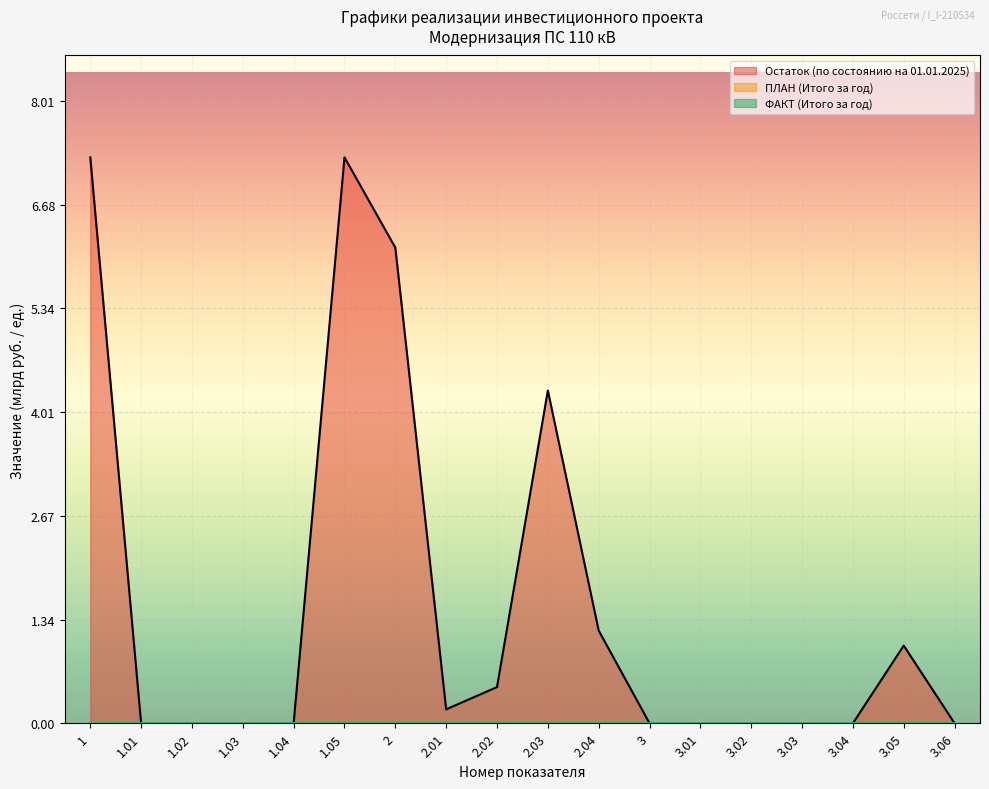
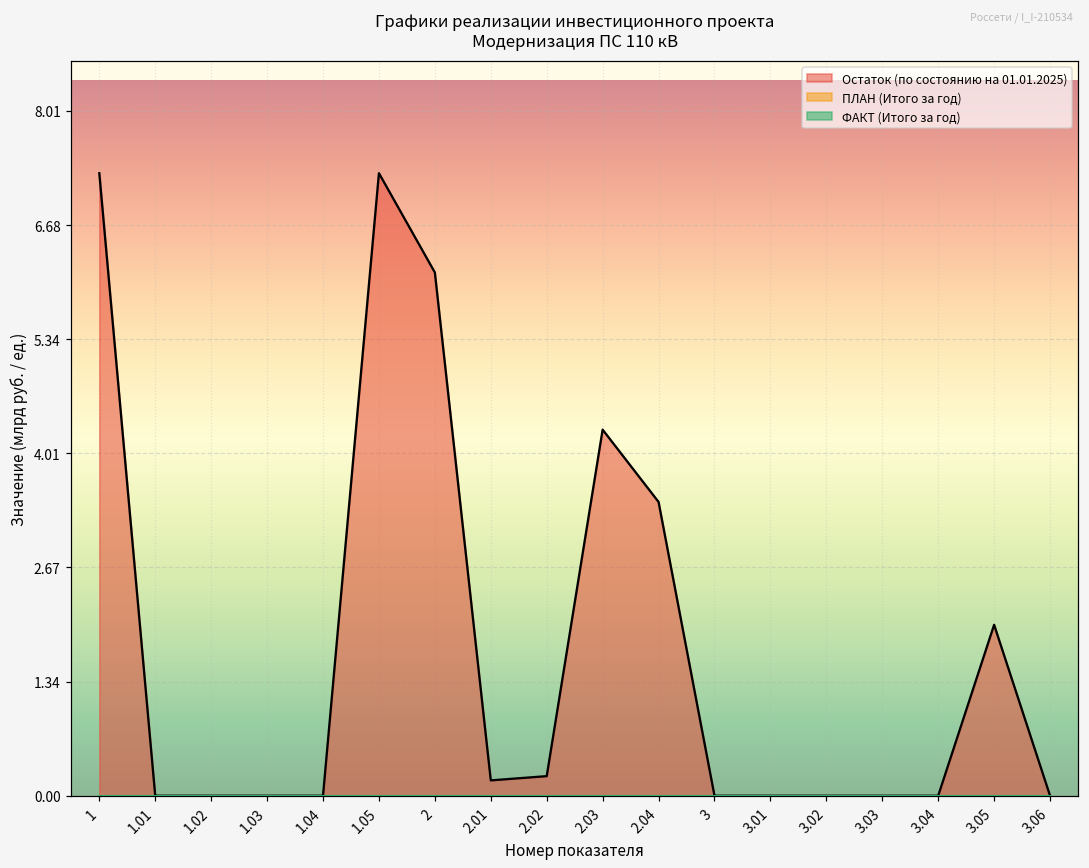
  {
    "Остаток (по состоянию на 01.01.2025)": {
      "1": 7.3,
      "1.05": 7.3,
      "2": 6.1,
      "2.01": 0.2,
-     "2.02": 0.5,
+     "2.02": 0.2,
      "2.03": 4.3,
-     "2.04": 1.2,
-     "3.05": 1
+     "2.04": 3.4,
+     "3.05": 2
    },
    "ФАКТ (Итого за год)": {
      "1": 0.0,
      "1.05": 0.0,
      "2": 0.0,
      "2.01": 0.0,
      "2.02": 0.0,
      "2.03": 0.0,
      "2.04": 0.0,
      "3.05": 0.0
    }
  }
